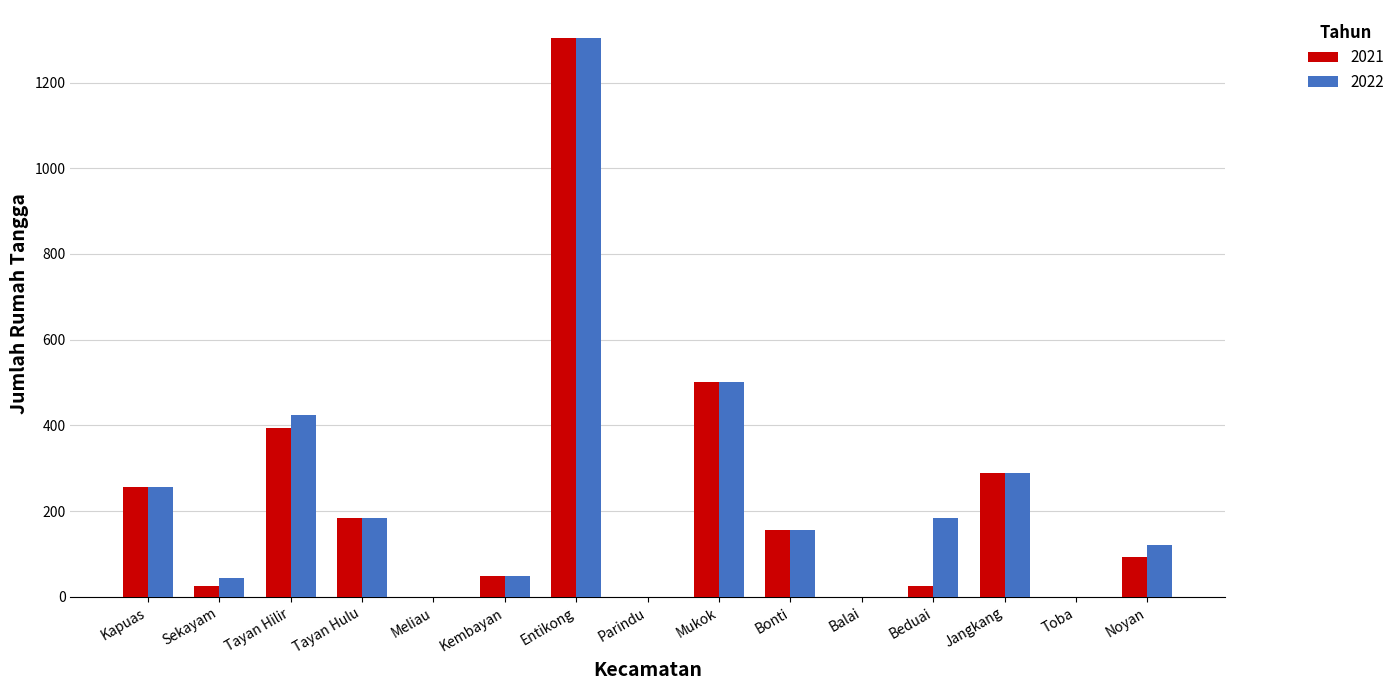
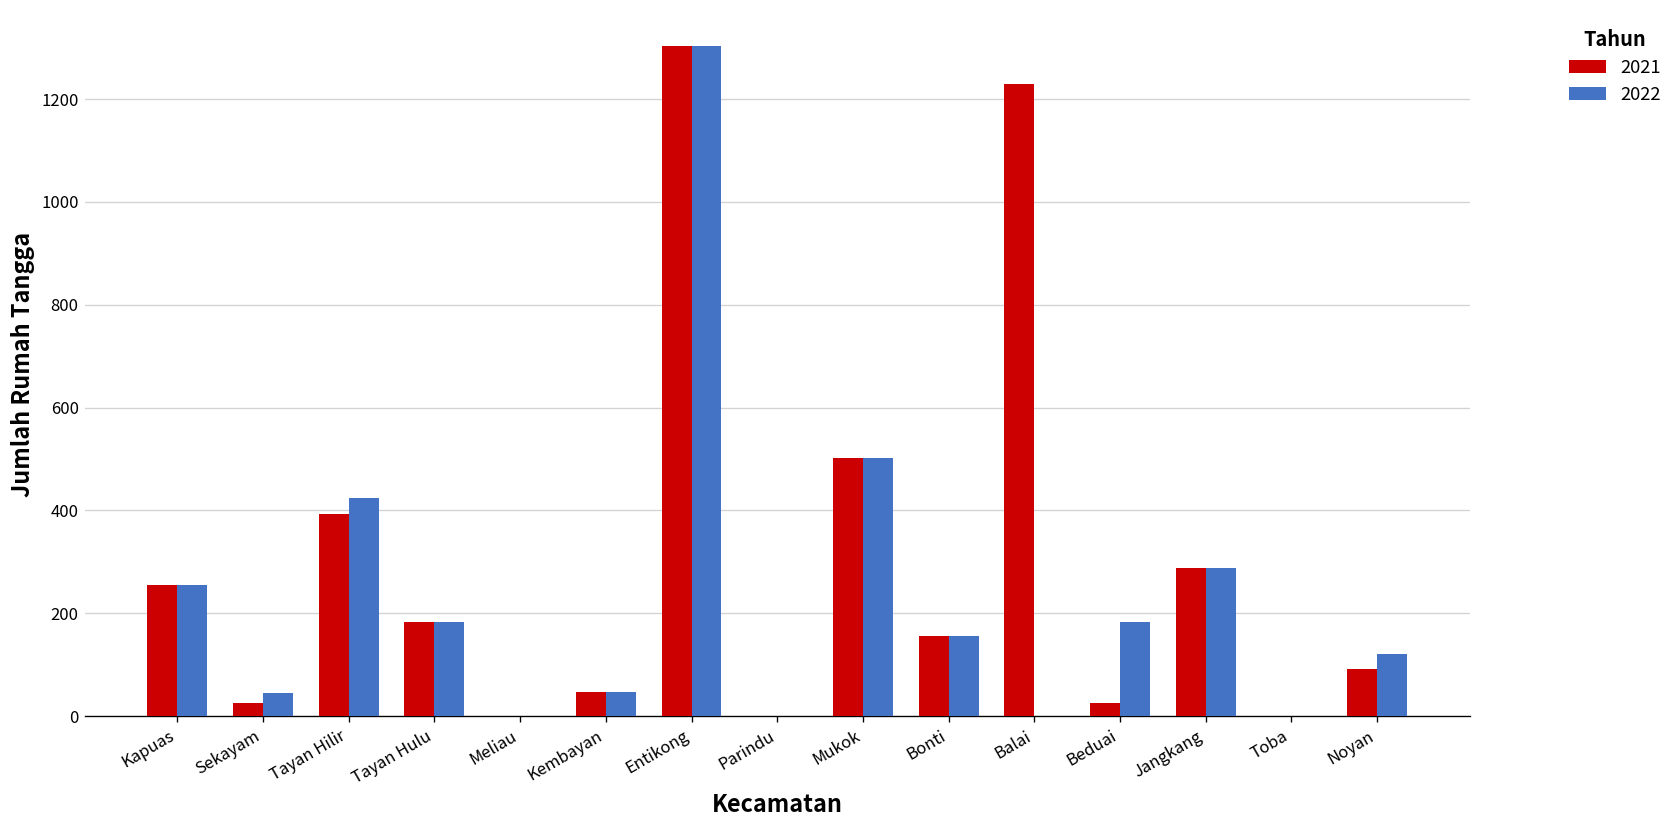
  {
    "2021": {
      "Kapuas": 260,
      "Sekayam": 30,
      "Tayan Hilir": 390,
      "Tayan Hulu": 180,
      "Meliau": 0,
      "Kembayan": 50,
      "Entikong": 1300,
      "Parindu": 0,
      "Mukok": 500,
      "Bonti": 160,
-     "Balai": 0,
+     "Balai": 1230,
      "Beduai": 30,
      "Jangkang": 290,
      "Toba": 0,
      "Noyan": 90
    },
    "2022": {
      "Kapuas": 260,
      "Sekayam": 50,
      "Tayan Hilir": 420,
      "Tayan Hulu": 180,
      "Meliau": 0,
      "Kembayan": 50,
      "Entikong": 1300,
      "Parindu": 0,
      "Mukok": 500,
      "Bonti": 160,
      "Balai": 0,
      "Beduai": 180,
      "Jangkang": 290,
      "Toba": 0,
      "Noyan": 120
    }
  }
